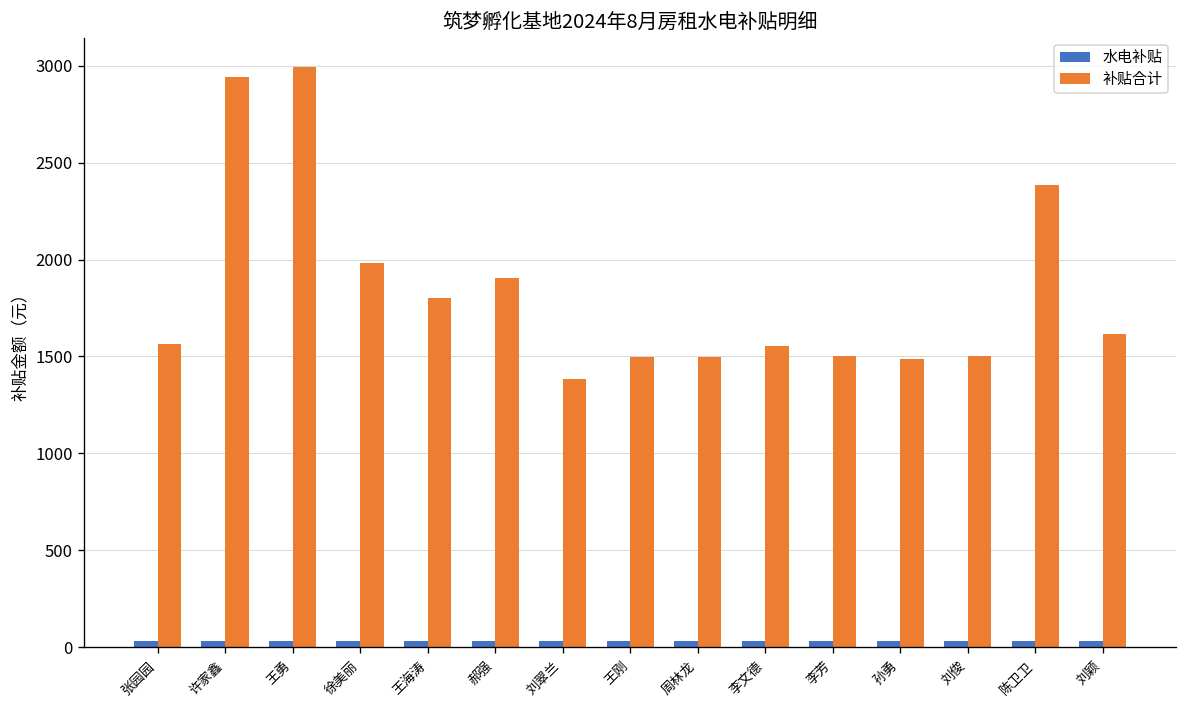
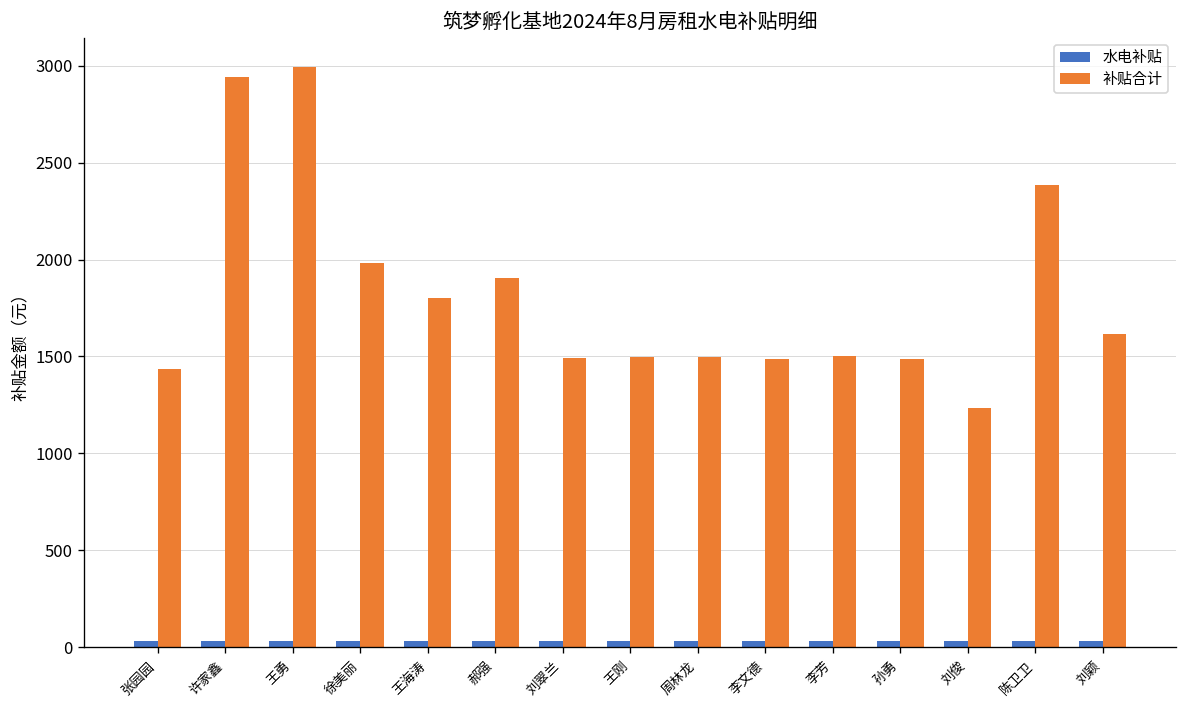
  {
    "水电补贴": {
      "张园园": 30,
      "许家鑫": 30,
      "王勇": 30,
      "徐美丽": 30,
      "王海涛": 30,
      "郝强": 30,
      "刘翠兰": 30,
      "王刚": 30,
      "周林龙": 30,
      "李文德": 30,
      "李芳": 30,
      "孙勇": 30,
      "刘俊": 30,
      "陈卫卫": 30,
      "刘颖": 30
    },
    "补贴合计": {
-     "张园园": 1570,
+     "张园园": 1440,
      "许家鑫": 2940,
      "王勇": 3000,
      "徐美丽": 1980,
      "王海涛": 1800,
      "郝强": 1900,
-     "刘翠兰": 1390,
+     "刘翠兰": 1490,
      "王刚": 1500,
      "周林龙": 1500,
-     "李文德": 1550,
+     "李文德": 1490,
      "李芳": 1500,
      "孙勇": 1490,
-     "刘俊": 1500,
+     "刘俊": 1230,
      "陈卫卫": 2380,
      "刘颖": 1620
    }
  }
